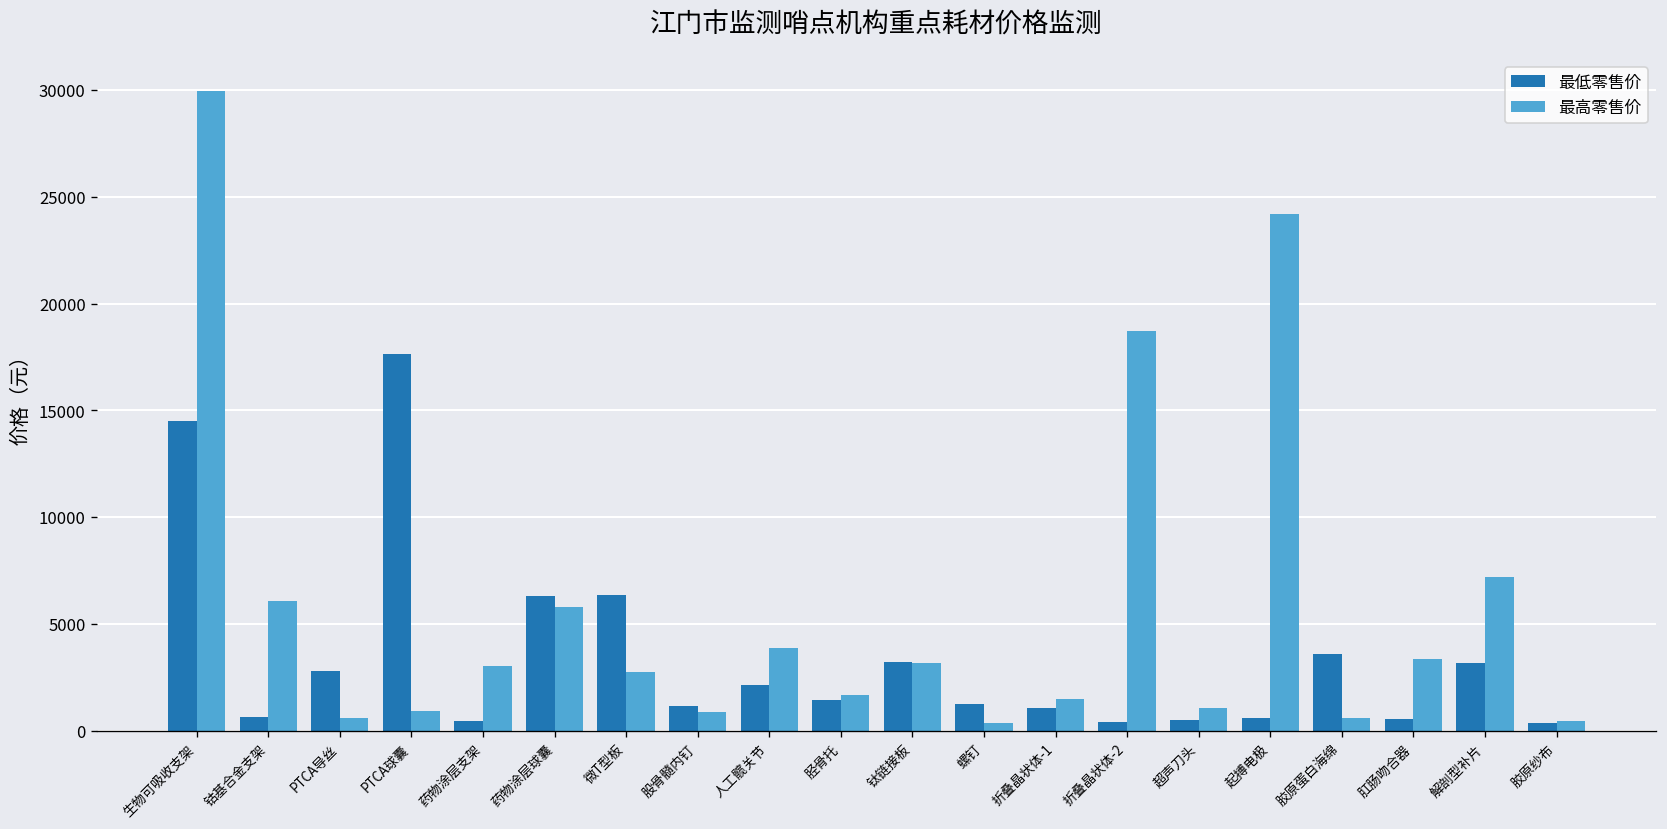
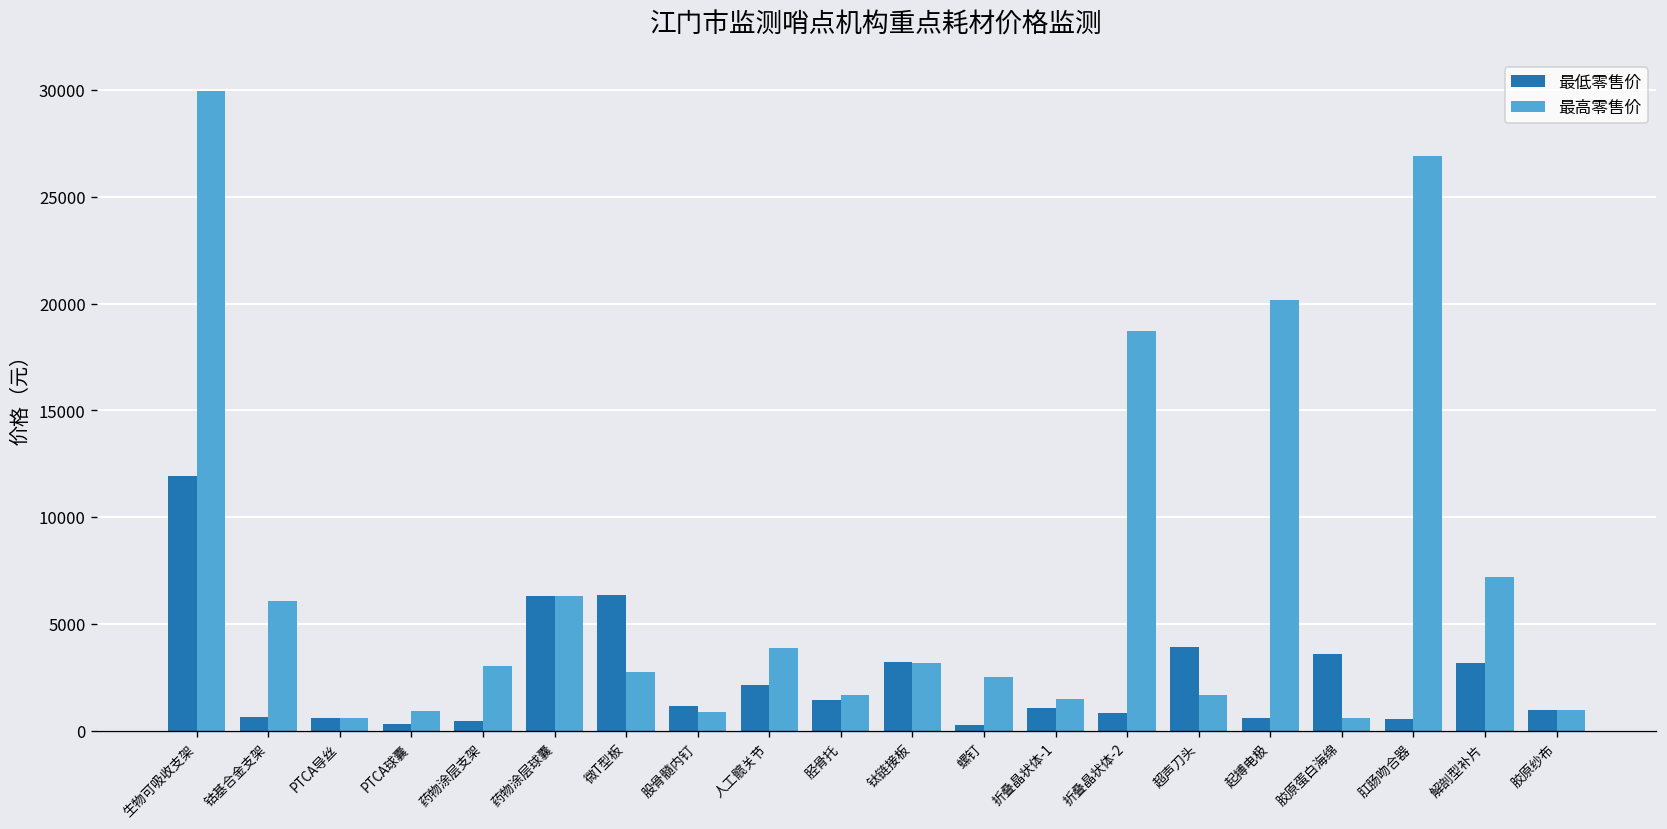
  {
    "最低零售价": {
-     "生物可吸收支架": 14500,
+     "生物可吸收支架": 11900,
      "钴基合金支架": 600,
-     "PTCA导丝": 2800,
-     "PTCA球囊": 17600,
+     "PTCA导丝": 600,
+     "PTCA球囊": 300,
      "药物涂层支架": 500,
      "药物涂层球囊": 6300,
      "微T型板": 6400,
      "股骨髓内钉": 1200,
      "人工髋关节": 2200,
      "胫骨托": 1500,
      "钛链接板": 3200,
-     "螺钉": 1200,
+     "螺钉": 300,
      "折叠晶状体-1": 1000,
-     "折叠晶状体-2": 400,
-     "超声刀头": 500,
+     "折叠晶状体-2": 800,
+     "超声刀头": 3900,
      "起搏电极": 600,
      "胶原蛋白海绵": 3600,
      "肛肠吻合器": 600,
      "解剖型补片": 3200,
-     "胶原纱布": 300
+     "胶原纱布": 900
    },
    "最高零售价": {
      "生物可吸收支架": 30000,
      "钴基合金支架": 6100,
      "PTCA导丝": 600,
      "PTCA球囊": 900,
      "药物涂层支架": 3000,
-     "药物涂层球囊": 5800,
+     "药物涂层球囊": 6300,
      "微T型板": 2700,
      "股骨髓内钉": 900,
      "人工髋关节": 3900,
      "胫骨托": 1700,
      "钛链接板": 3200,
-     "螺钉": 400,
+     "螺钉": 2500,
      "折叠晶状体-1": 1500,
      "折叠晶状体-2": 18700,
-     "超声刀头": 1100,
-     "起搏电极": 24200,
+     "超声刀头": 1600,
+     "起搏电极": 20200,
      "胶原蛋白海绵": 600,
-     "肛肠吻合器": 3400,
+     "肛肠吻合器": 26900,
      "解剖型补片": 7200,
-     "胶原纱布": 500
+     "胶原纱布": 900
    }
  }
